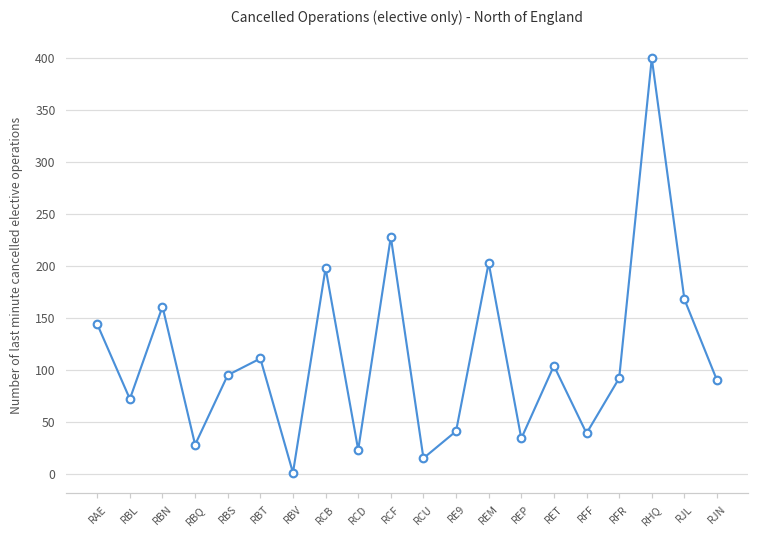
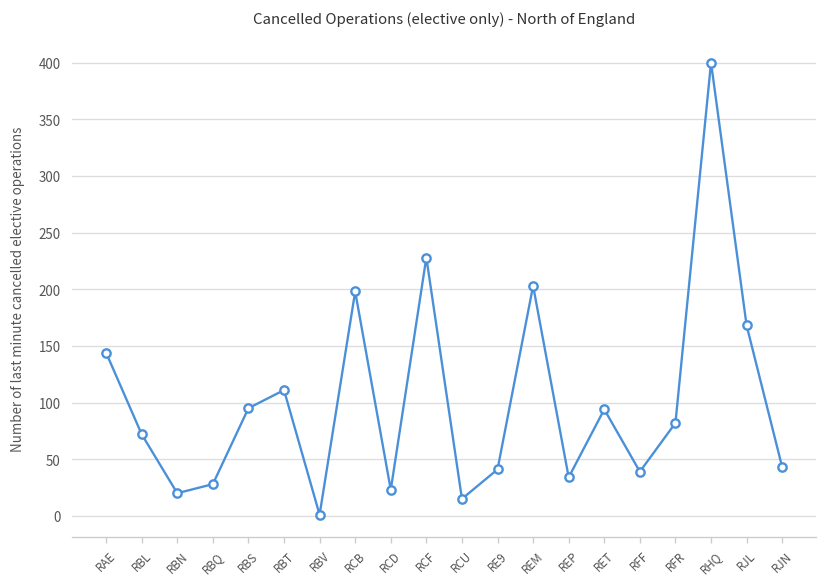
  {
    "RAE": 140,
    "RBL": 70,
-   "RBN": 160,
+   "RBN": 20,
    "RBQ": 30,
    "RBS": 100,
    "RBT": 110,
    "RBV": 0,
    "RCB": 200,
    "RCD": 20,
    "RCF": 230,
    "RCU": 20,
    "RE9": 40,
    "REM": 200,
    "REP": 30,
-   "RET": 100,
+   "RET": 90,
    "RFF": 40,
-   "RFR": 90,
+   "RFR": 80,
    "RHQ": 400,
    "RJL": 170,
-   "RJN": 90
+   "RJN": 40
  }
